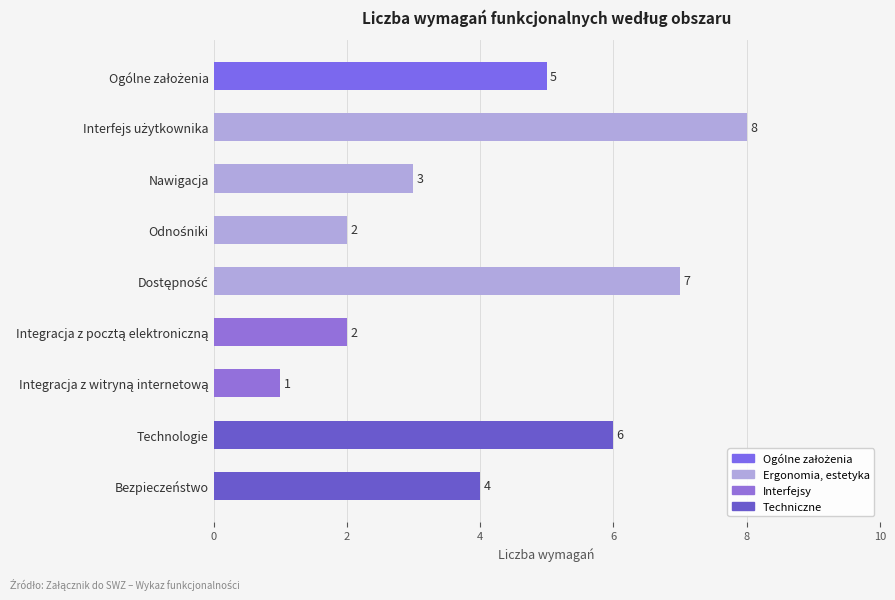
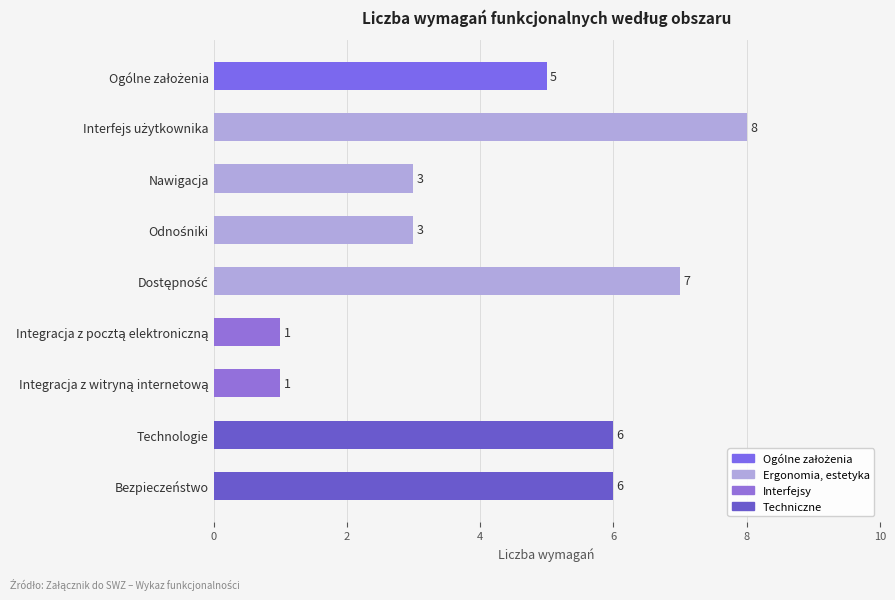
  {
    "Ogólne założenia": 5,
    "Interfejs użytkownika": 8,
    "Nawigacja": 3,
-   "Odnośniki": 2,
+   "Odnośniki": 3,
    "Dostępność": 7,
-   "Integracja z pocztą elektroniczną": 2,
+   "Integracja z pocztą elektroniczną": 1,
    "Integracja z witryną internetową": 1,
    "Technologie": 6,
-   "Bezpieczeństwo": 4
+   "Bezpieczeństwo": 6
  }
